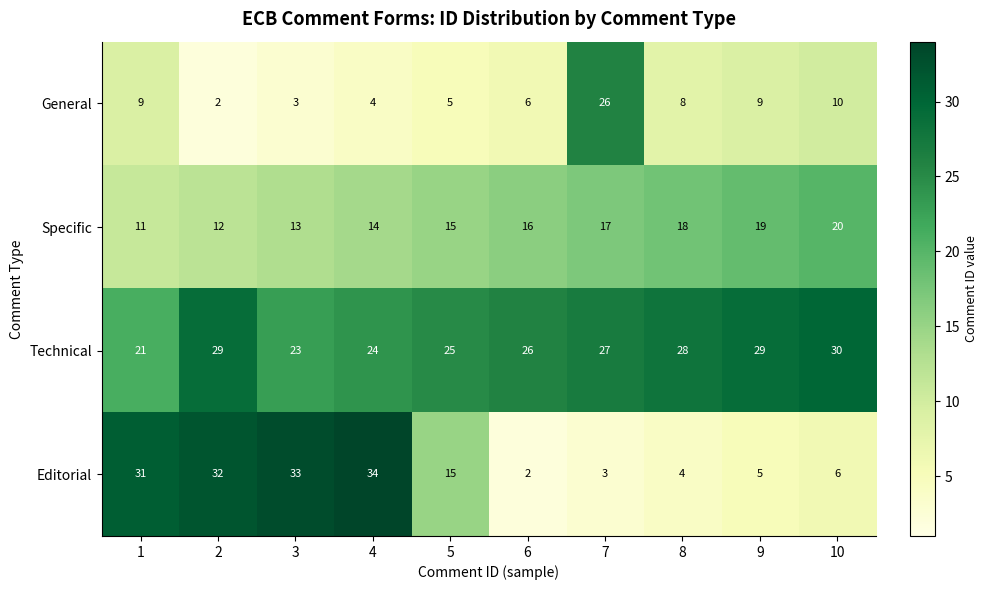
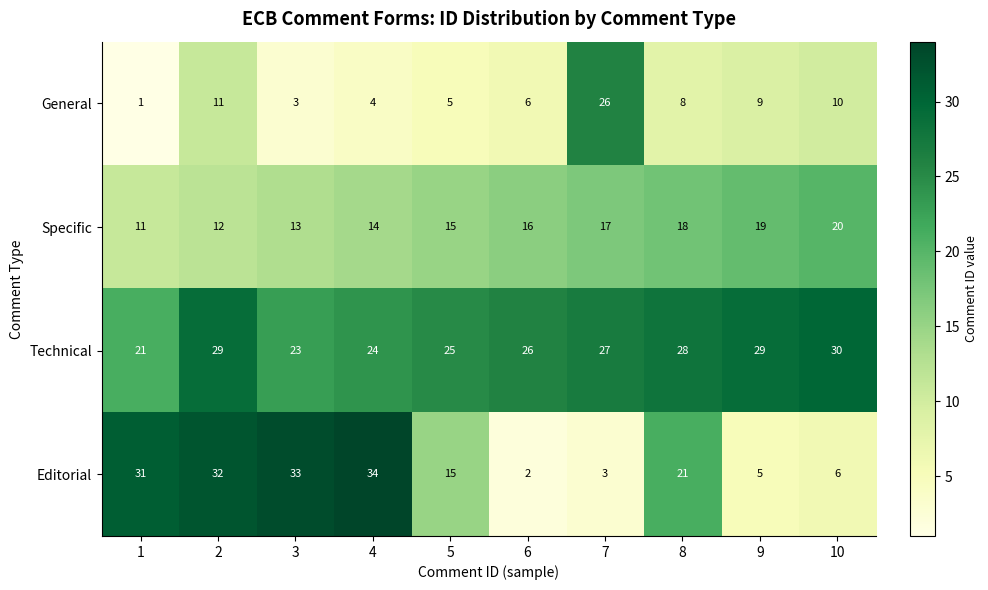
  {
    "General": {
-     "1": 9,
-     "2": 2,
+     "1": 1,
+     "2": 11,
      "3": 3,
      "4": 4,
      "5": 5,
      "6": 6,
      "7": 26,
      "8": 8,
      "9": 9,
      "10": 10
    },
    "Specific": {
      "1": 11,
      "2": 12,
      "3": 13,
      "4": 14,
      "5": 15,
      "6": 16,
      "7": 17,
      "8": 18,
      "9": 19,
      "10": 20
    },
    "Technical": {
      "1": 21,
      "2": 29,
      "3": 23,
      "4": 24,
      "5": 25,
      "6": 26,
      "7": 27,
      "8": 28,
      "9": 29,
      "10": 30
    },
    "Editorial": {
      "1": 31,
      "2": 32,
      "3": 33,
      "4": 34,
      "5": 15,
      "6": 2,
      "7": 3,
-     "8": 4,
+     "8": 21,
      "9": 5,
      "10": 6
    }
  }
